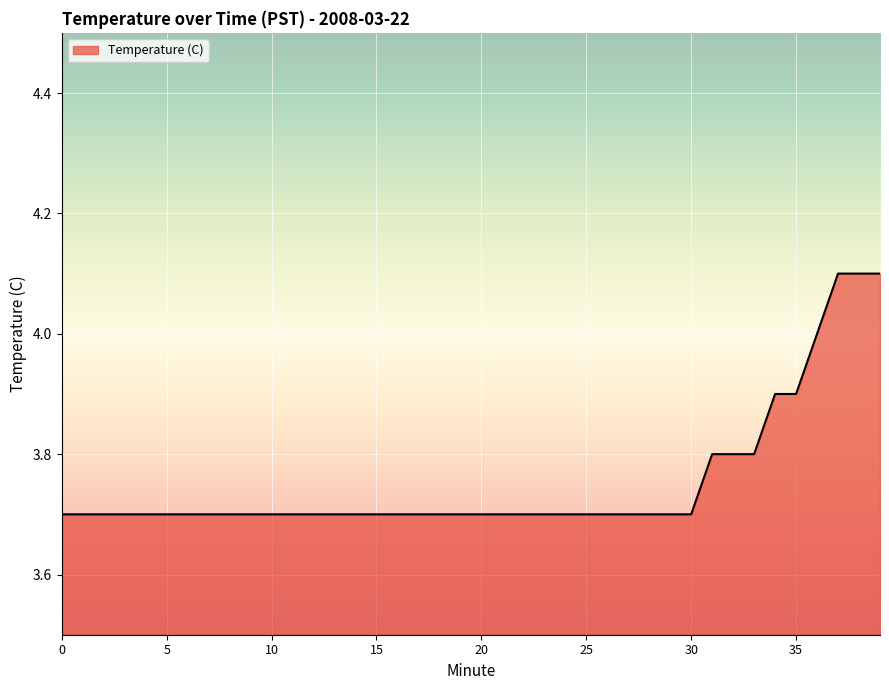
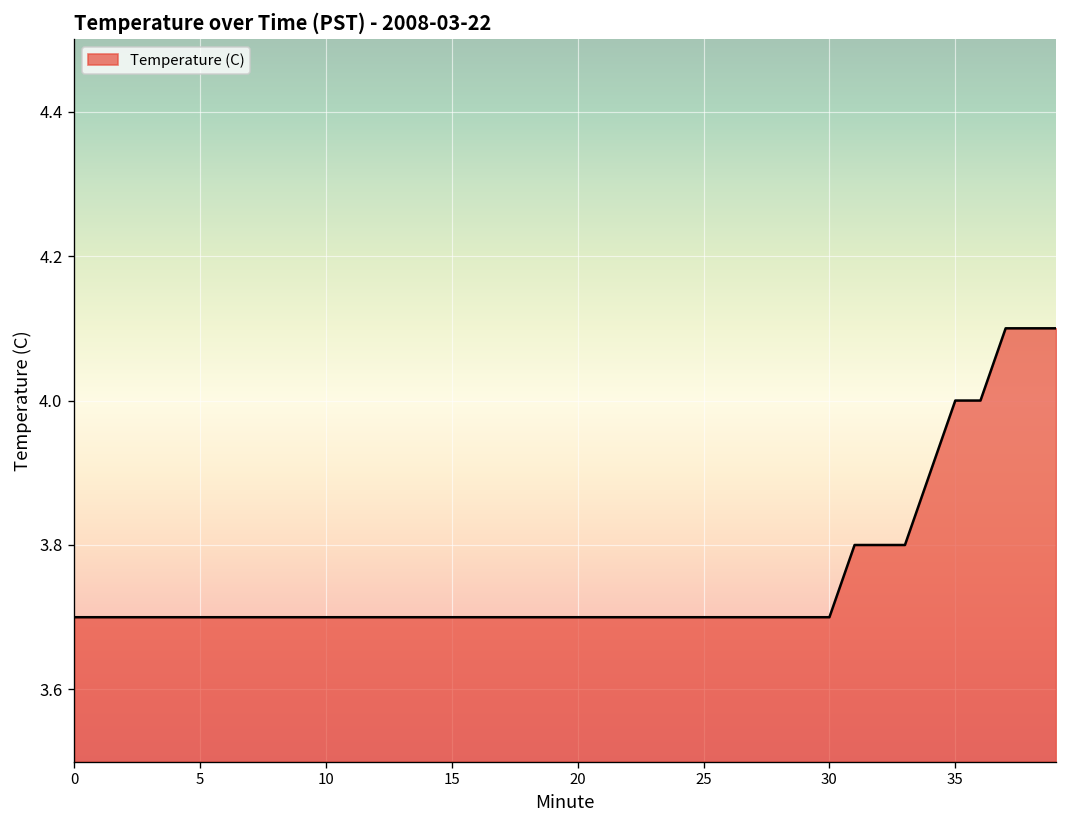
  {
    "0": 3.7,
    "5": 3.7,
    "10": 3.7,
    "15": 3.7,
    "20": 3.7,
    "25": 3.7,
    "30": 3.7,
-   "35": 3.9
+   "35": 4.0
  }
